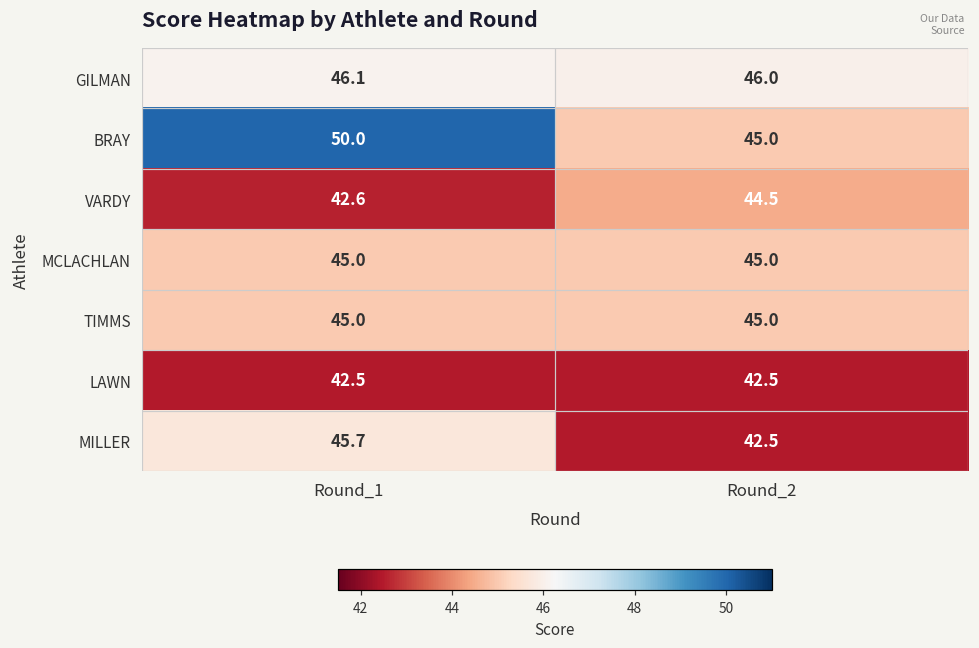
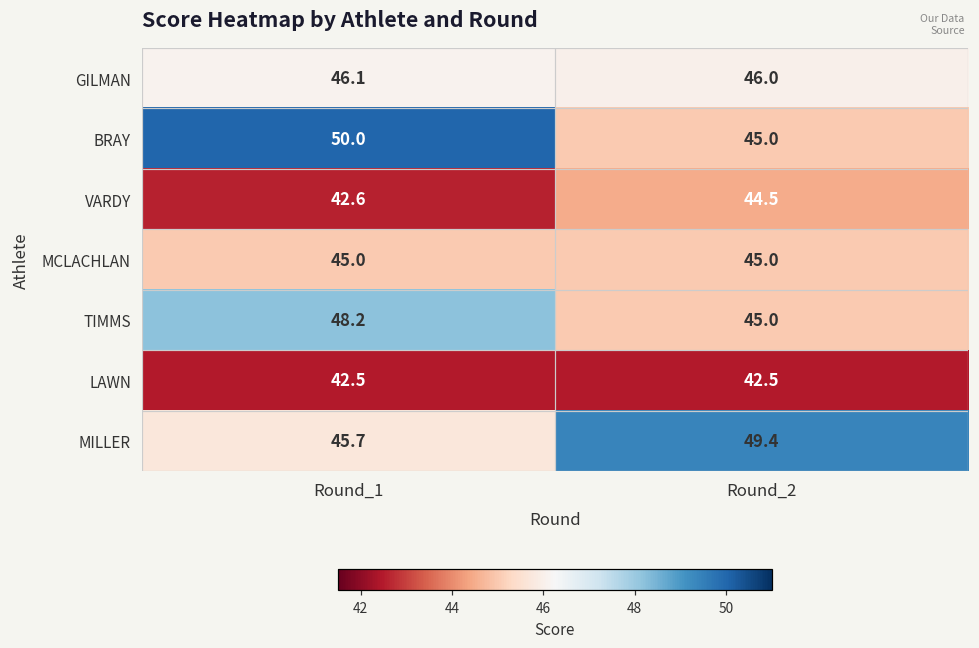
  {
    "GILMAN": {
      "Round_1": 46.1,
      "Round_2": 46.0
    },
    "BRAY": {
      "Round_1": 50.0,
      "Round_2": 45.0
    },
    "VARDY": {
      "Round_1": 42.6,
      "Round_2": 44.5
    },
    "MCLACHLAN": {
      "Round_1": 45.0,
      "Round_2": 45.0
    },
    "TIMMS": {
-     "Round_1": 45.0,
+     "Round_1": 48.2,
      "Round_2": 45.0
    },
    "LAWN": {
      "Round_1": 42.5,
      "Round_2": 42.5
    },
    "MILLER": {
      "Round_1": 45.7,
-     "Round_2": 42.5
+     "Round_2": 49.4
    }
  }
